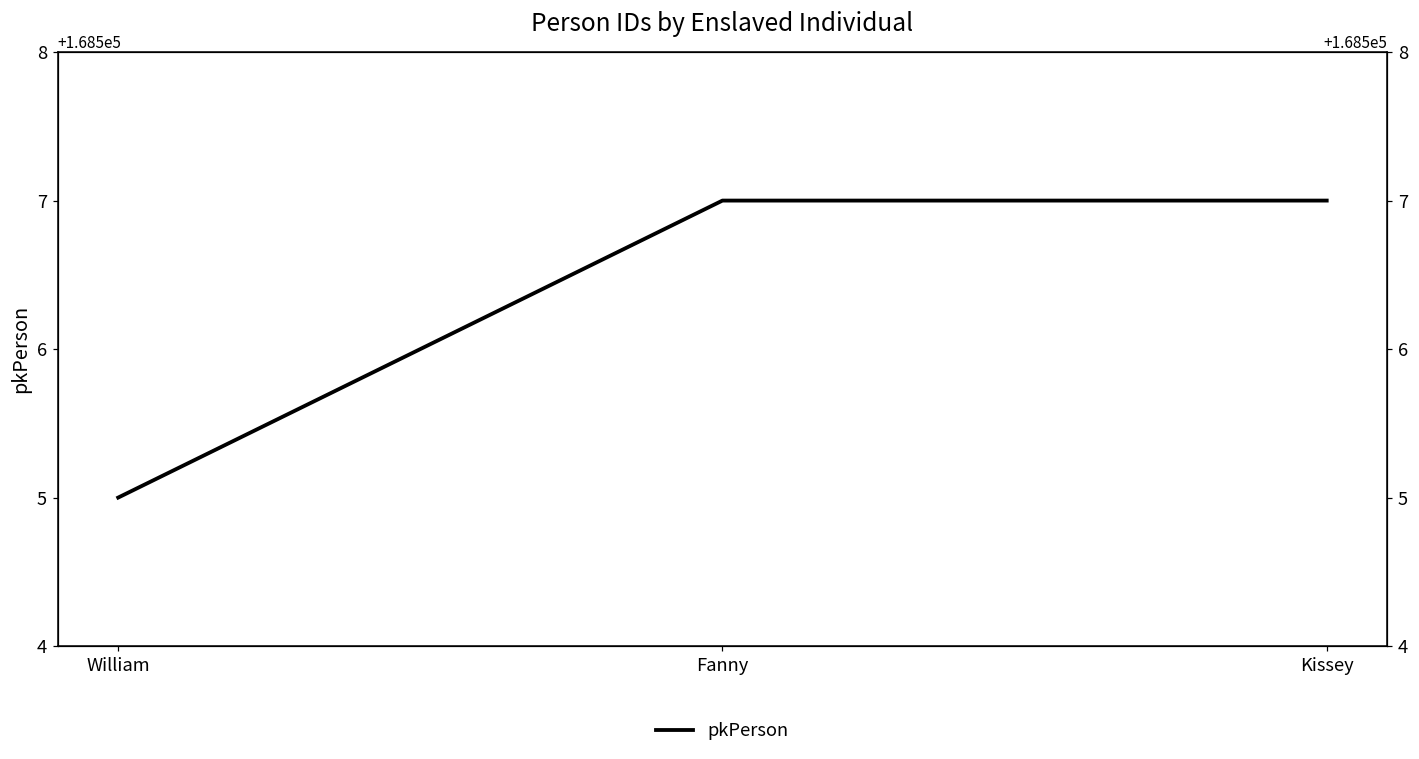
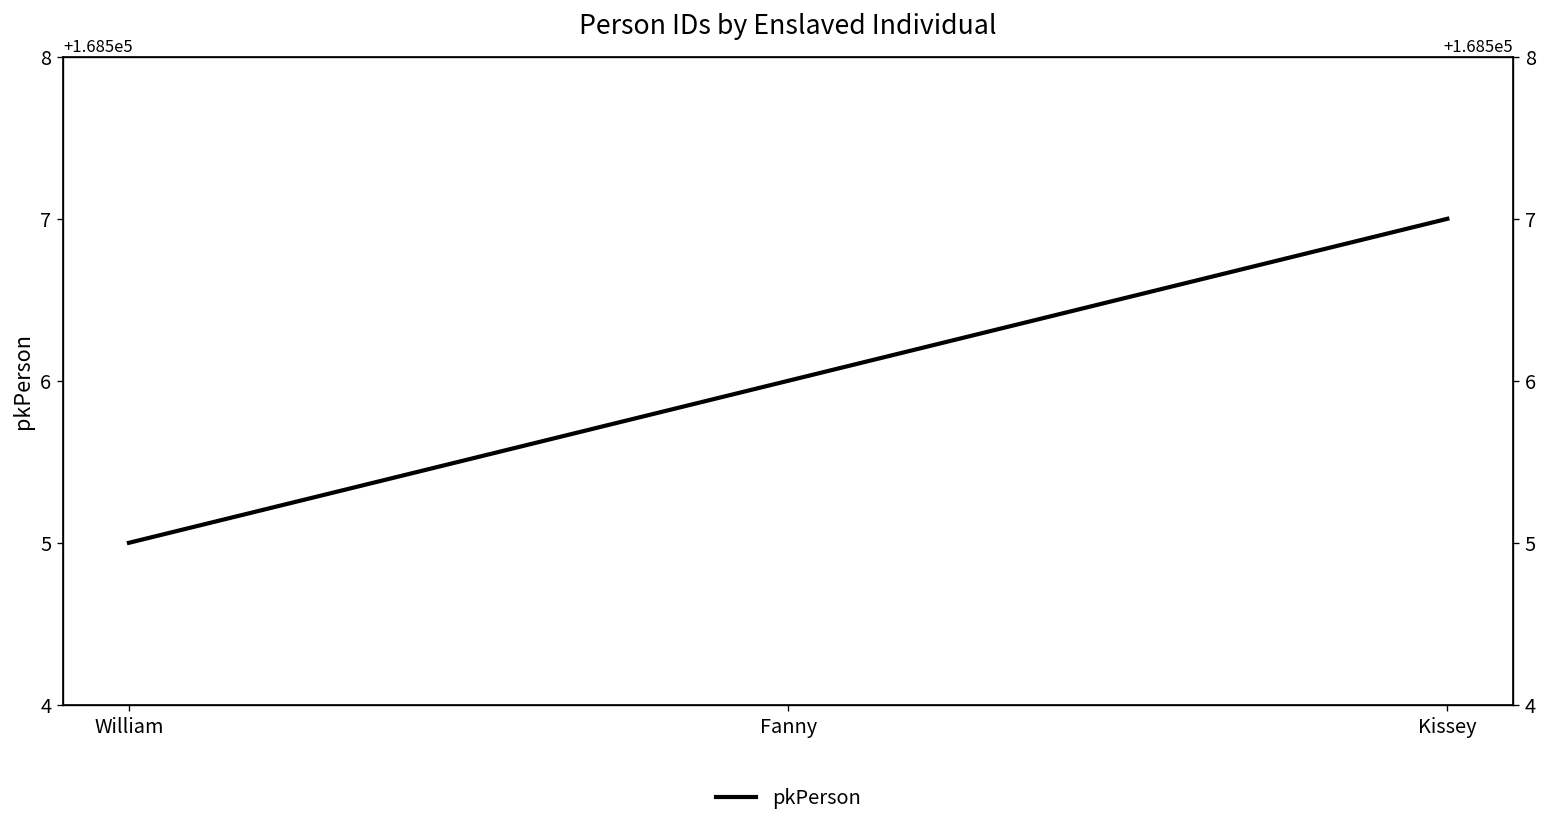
  {
    "William": 168505,
-   "Fanny": 168507,
+   "Fanny": 168506,
    "Kissey": 168507
  }
